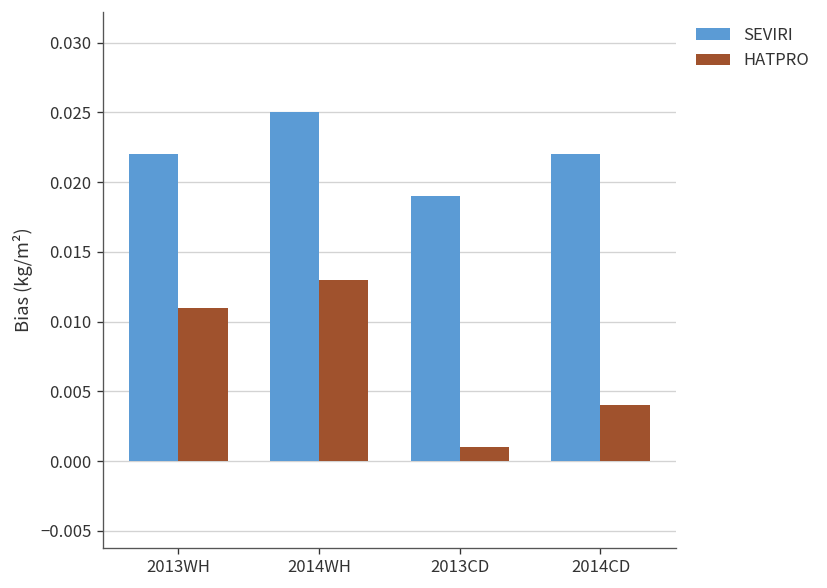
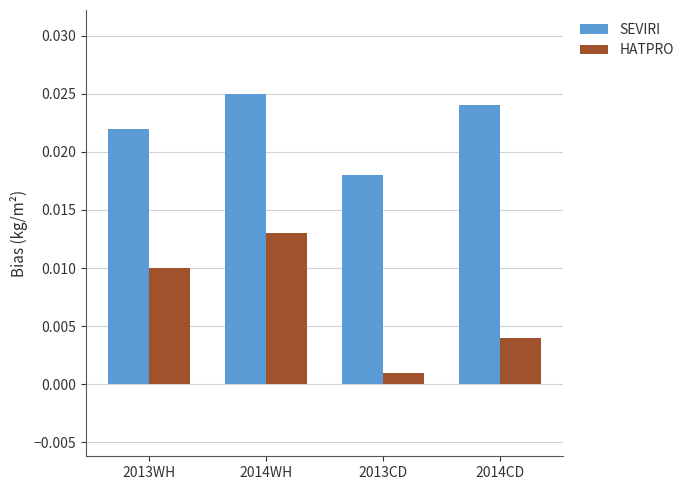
  {
    "SEVIRI": {
      "2013WH": 0.022,
      "2014WH": 0.025,
-     "2013CD": 0.019,
-     "2014CD": 0.022
+     "2013CD": 0.018,
+     "2014CD": 0.024
    },
    "HATPRO": {
-     "2013WH": 0.011,
+     "2013WH": 0.010,
      "2014WH": 0.013,
      "2013CD": 0.001,
      "2014CD": 0.004
    }
  }
